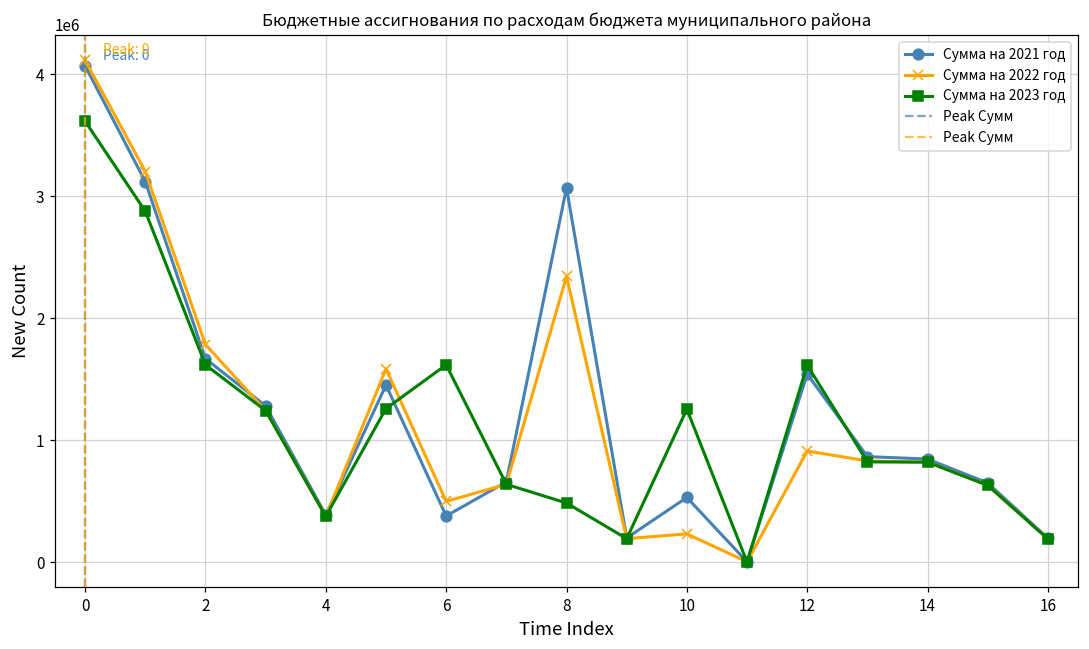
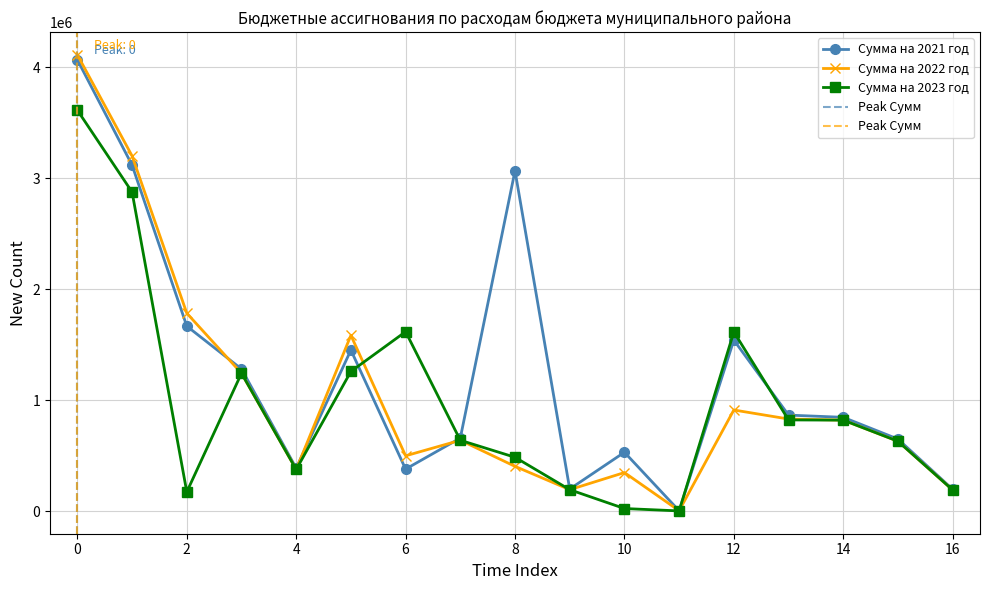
  {
    "Сумма на 2021 год": {
      "2": 1670000,
      "6": 380000,
      "8": 3070000,
      "10": 530000,
      "12": 1540000,
      "14": 850000
    },
    "Сумма на 2022 год": {
      "2": 1780000,
      "6": 500000,
-     "8": 2340000,
-     "10": 230000,
+     "8": 400000,
+     "10": 350000,
      "12": 910000
    },
    "Сумма на 2023 год": {
      "0": 3610000,
-     "2": 1620000,
+     "2": 170000,
      "6": 1620000,
      "8": 480000,
-     "10": 1250000,
+     "10": 20000,
      "12": 1620000
    }
  }
